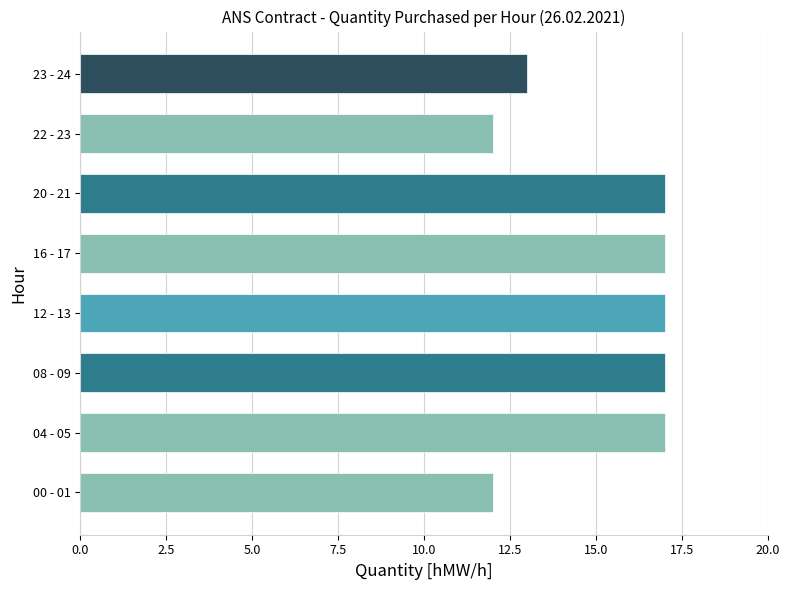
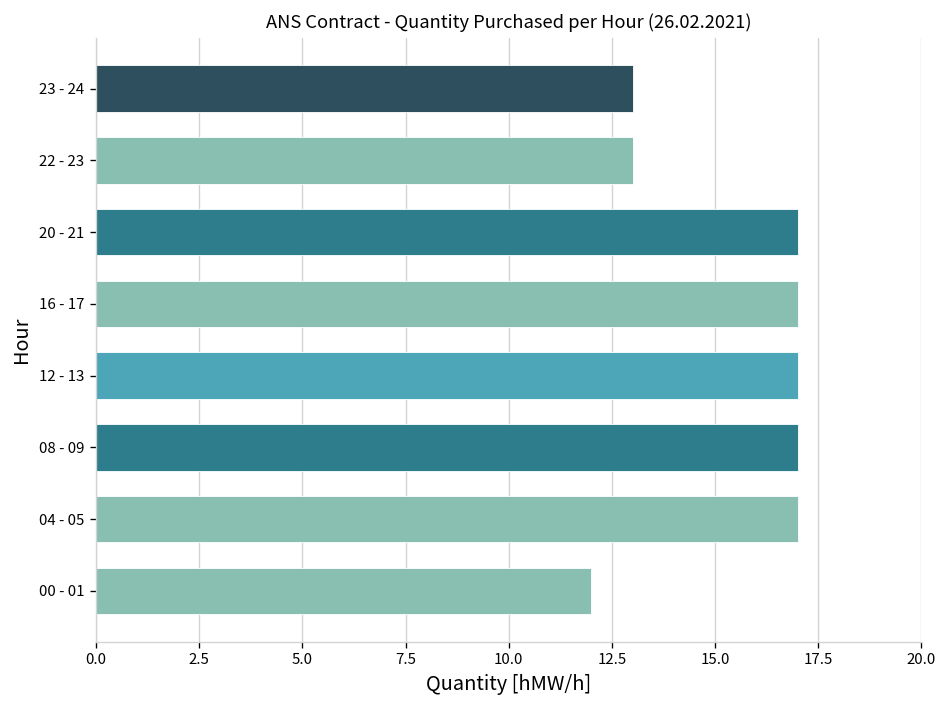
  {
    "23 - 24": 13,
-   "22 - 23": 12,
+   "22 - 23": 13,
    "20 - 21": 17,
    "16 - 17": 17,
    "12 - 13": 17,
    "08 - 09": 17,
    "04 - 05": 17,
    "00 - 01": 12
  }
